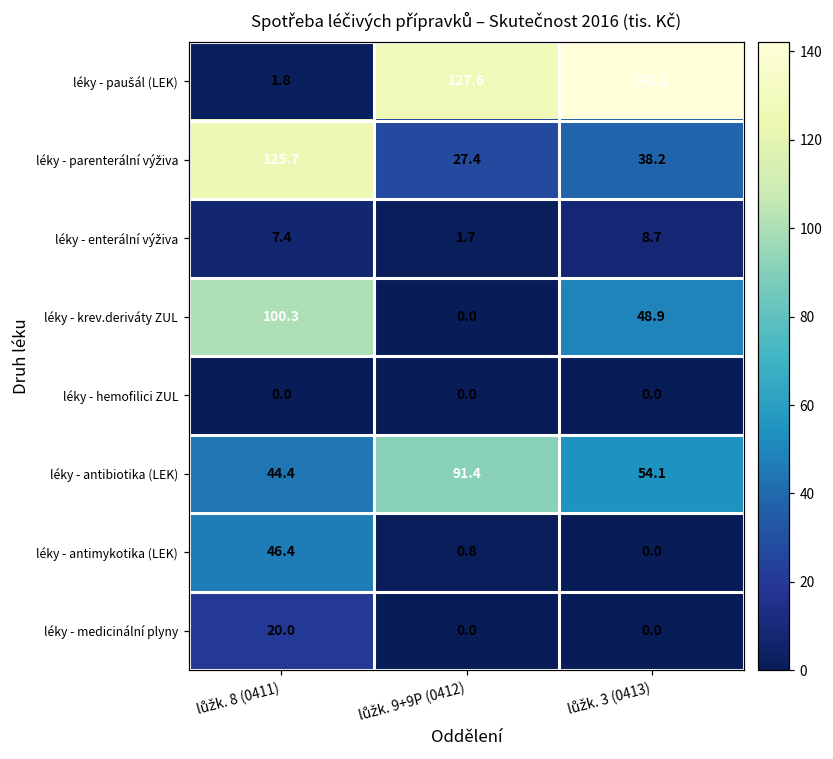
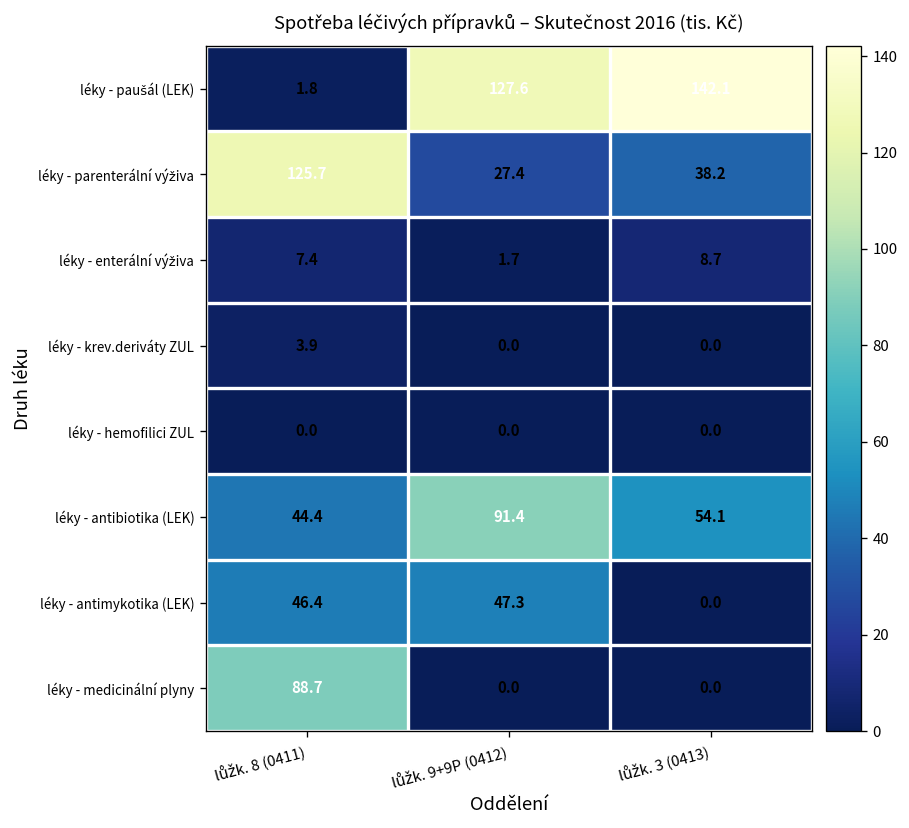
  {
    "léky - paušál (LEK)": {
      "lůžk. 8 (0411)": 1.8,
      "lůžk. 9+9P (0412)": 127.6
    },
    "léky - parenterální výživa": {
      "lůžk. 8 (0411)": 125.7,
      "lůžk. 9+9P (0412)": 27.4,
      "lůžk. 3 (0413)": 38.2
    },
    "léky - enterální výživa": {
      "lůžk. 8 (0411)": 7.4,
      "lůžk. 9+9P (0412)": 1.7,
      "lůžk. 3 (0413)": 8.7
    },
    "léky - krev.deriváty ZUL": {
-     "lůžk. 8 (0411)": 100.3,
+     "lůžk. 8 (0411)": 3.9,
      "lůžk. 9+9P (0412)": 0.0,
-     "lůžk. 3 (0413)": 48.9
+     "lůžk. 3 (0413)": 0.0
    },
    "léky - hemofilici ZUL": {
      "lůžk. 8 (0411)": 0.0,
      "lůžk. 9+9P (0412)": 0.0,
      "lůžk. 3 (0413)": 0.0
    },
    "léky - antibiotika (LEK)": {
      "lůžk. 8 (0411)": 44.4,
      "lůžk. 9+9P (0412)": 91.4,
      "lůžk. 3 (0413)": 54.1
    },
    "léky - antimykotika (LEK)": {
      "lůžk. 8 (0411)": 46.4,
-     "lůžk. 9+9P (0412)": 0.8,
+     "lůžk. 9+9P (0412)": 47.3,
      "lůžk. 3 (0413)": 0.0
    },
    "léky - medicinální plyny": {
-     "lůžk. 8 (0411)": 20.0,
+     "lůžk. 8 (0411)": 88.7,
      "lůžk. 9+9P (0412)": 0.0,
      "lůžk. 3 (0413)": 0.0
    }
  }
